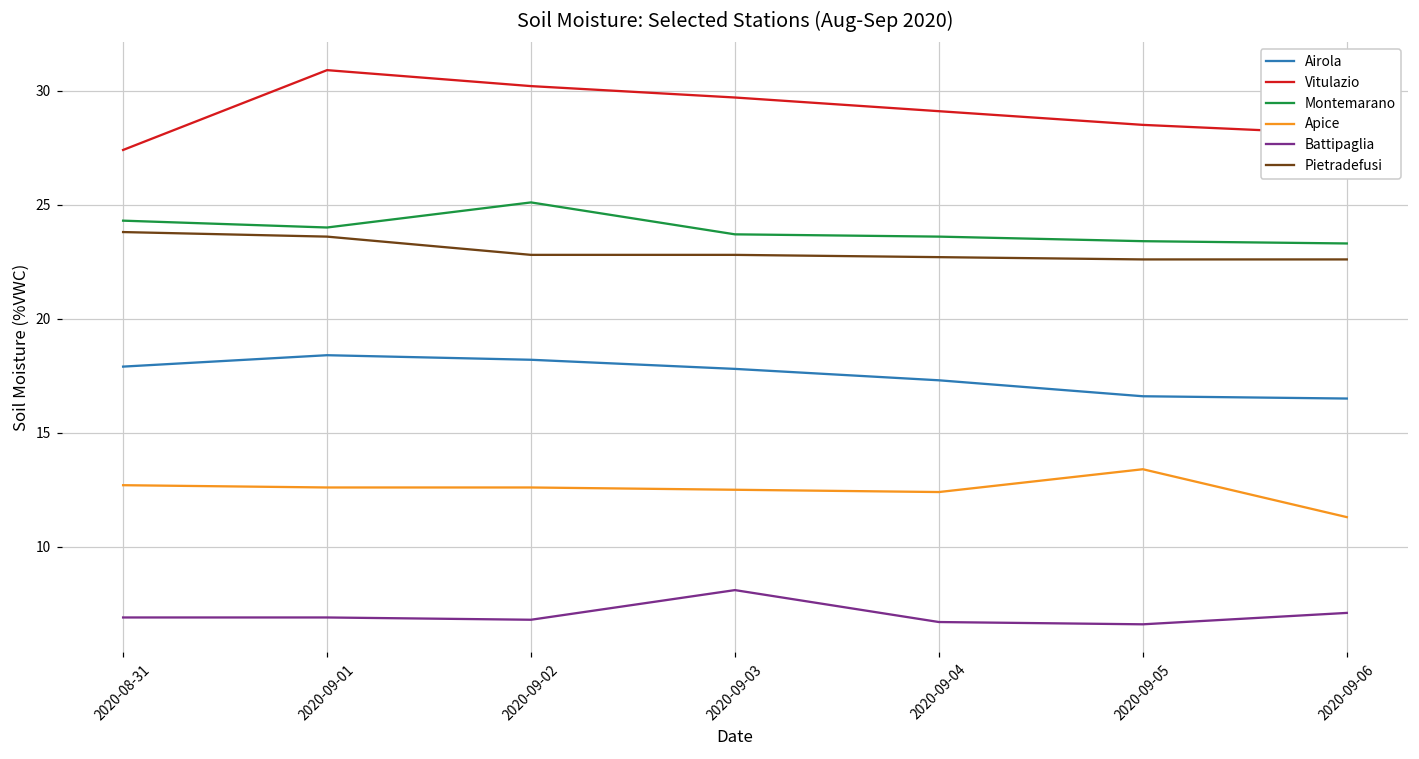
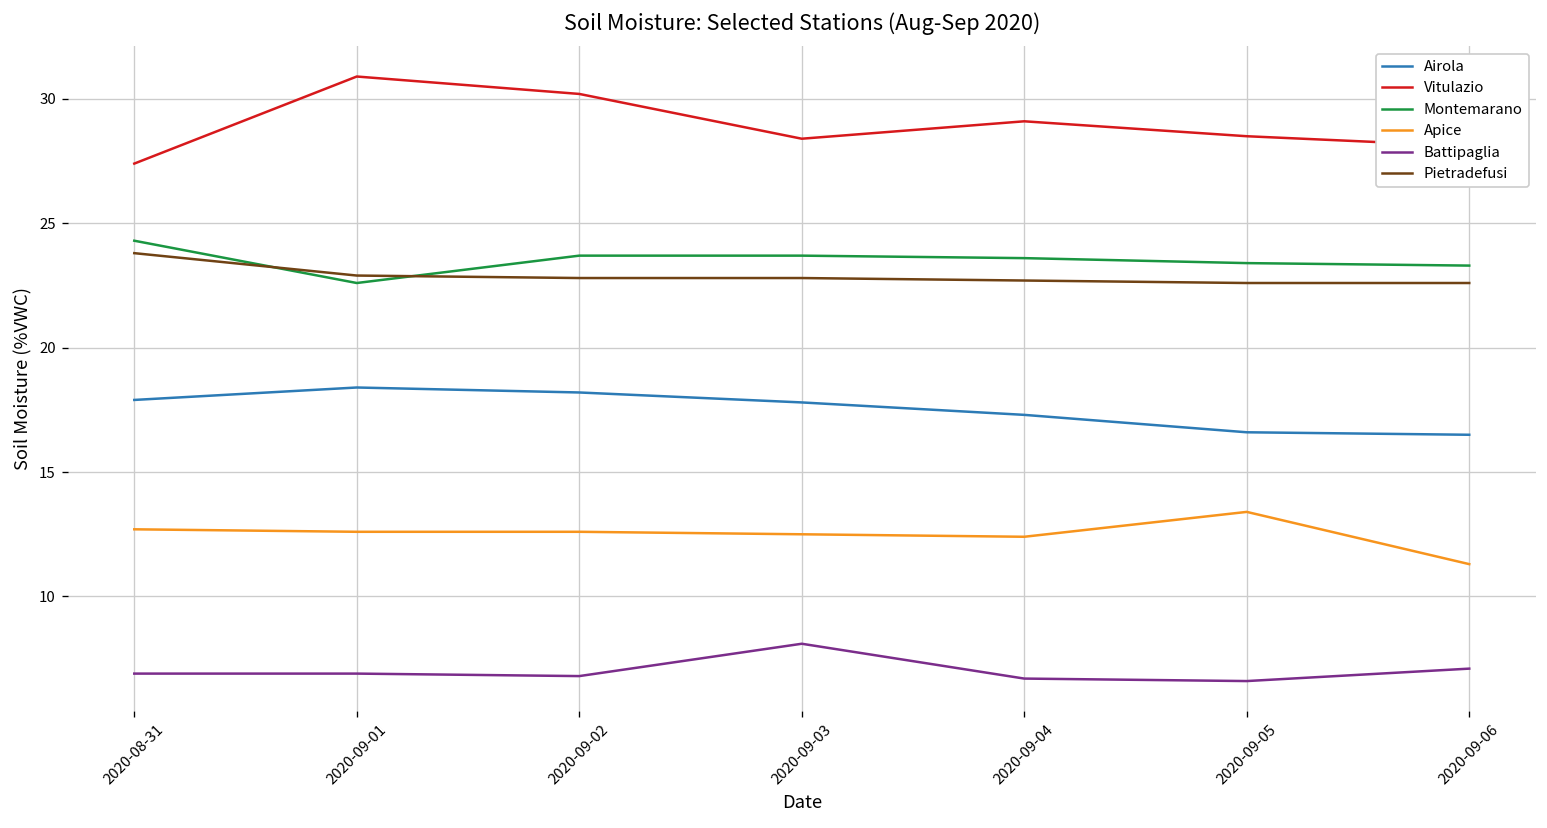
  {
    "Airola": {
      "2020-08-31": 17.9,
      "2020-09-01": 18.4,
      "2020-09-02": 18.2,
      "2020-09-03": 17.8,
      "2020-09-04": 17.3,
      "2020-09-05": 16.6,
      "2020-09-06": 16.5
    },
    "Vitulazio": {
      "2020-08-31": 27.4,
      "2020-09-01": 30.9,
      "2020-09-02": 30.2,
-     "2020-09-03": 29.7,
+     "2020-09-03": 28.4,
      "2020-09-04": 29.1,
      "2020-09-05": 28.5
    },
    "Montemarano": {
      "2020-08-31": 24.3,
-     "2020-09-01": 24.0,
-     "2020-09-02": 25.1,
+     "2020-09-01": 22.6,
+     "2020-09-02": 23.7,
      "2020-09-03": 23.7,
      "2020-09-04": 23.6,
      "2020-09-05": 23.4,
      "2020-09-06": 23.3
    },
    "Apice": {
      "2020-08-31": 12.7,
      "2020-09-01": 12.6,
      "2020-09-02": 12.6,
      "2020-09-03": 12.5,
      "2020-09-04": 12.4,
      "2020-09-05": 13.4,
      "2020-09-06": 11.3
    },
    "Battipaglia": {
      "2020-08-31": 6.9,
      "2020-09-01": 6.9,
      "2020-09-02": 6.8,
      "2020-09-03": 8.1,
      "2020-09-04": 6.7,
      "2020-09-05": 6.6,
      "2020-09-06": 7.1
    },
    "Pietradefusi": {
      "2020-08-31": 23.8,
-     "2020-09-01": 23.6,
+     "2020-09-01": 22.9,
      "2020-09-02": 22.8,
      "2020-09-03": 22.8,
      "2020-09-04": 22.7,
      "2020-09-05": 22.6,
      "2020-09-06": 22.6
    }
  }
